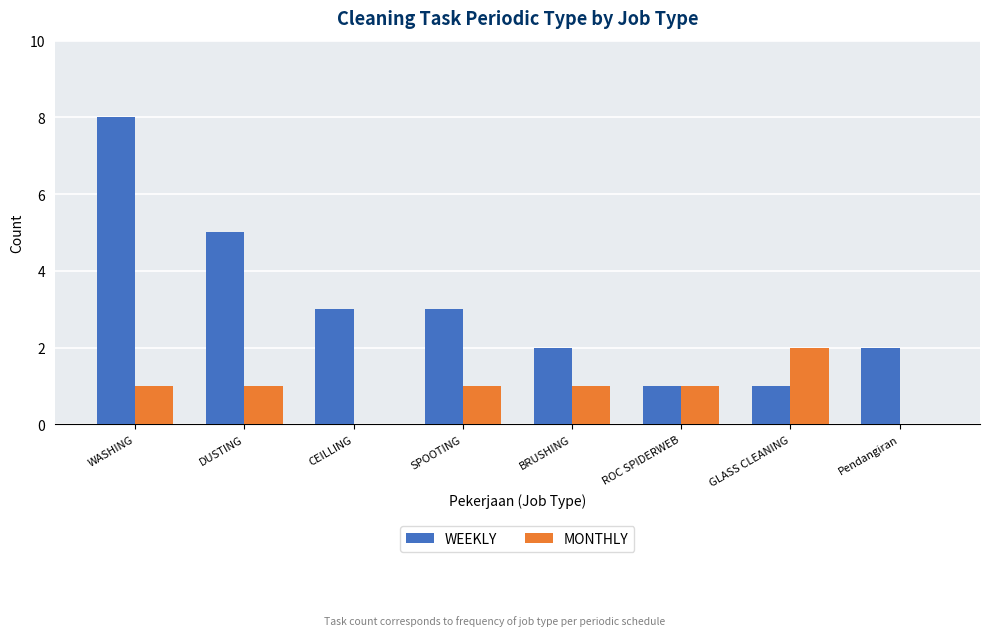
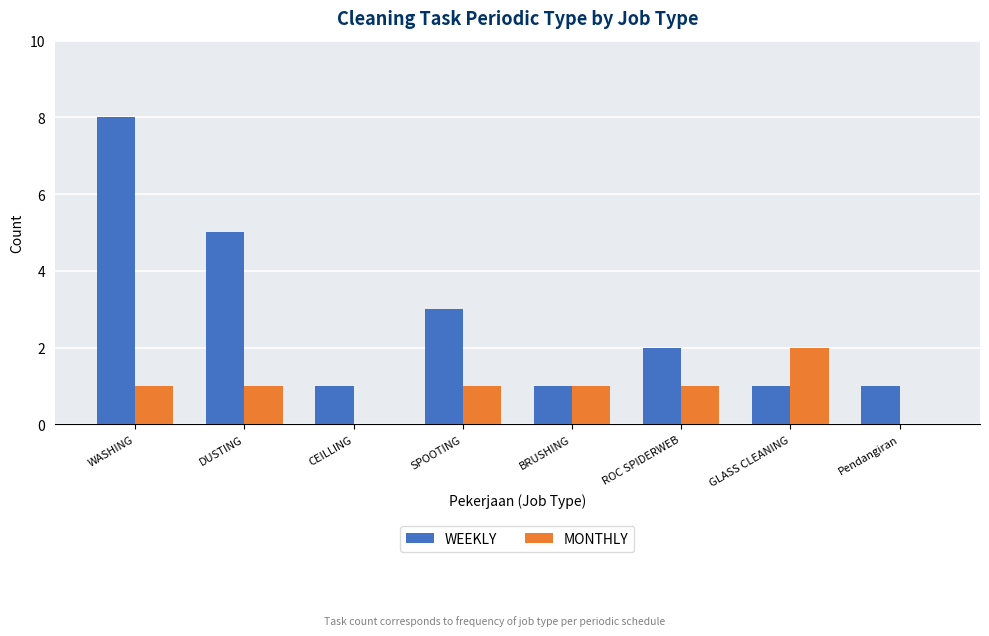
  {
    "WEEKLY": {
      "WASHING": 8,
      "DUSTING": 5,
-     "CEILLING": 3,
+     "CEILLING": 1,
      "SPOOTING": 3,
-     "BRUSHING": 2,
-     "ROC SPIDERWEB": 1,
+     "BRUSHING": 1,
+     "ROC SPIDERWEB": 2,
      "GLASS CLEANING": 1,
-     "Pendangiran": 2
+     "Pendangiran": 1
    },
    "MONTHLY": {
      "WASHING": 1,
      "DUSTING": 1,
      "CEILLING": 0,
      "SPOOTING": 1,
      "BRUSHING": 1,
      "ROC SPIDERWEB": 1,
      "GLASS CLEANING": 2,
      "Pendangiran": 0
    }
  }
